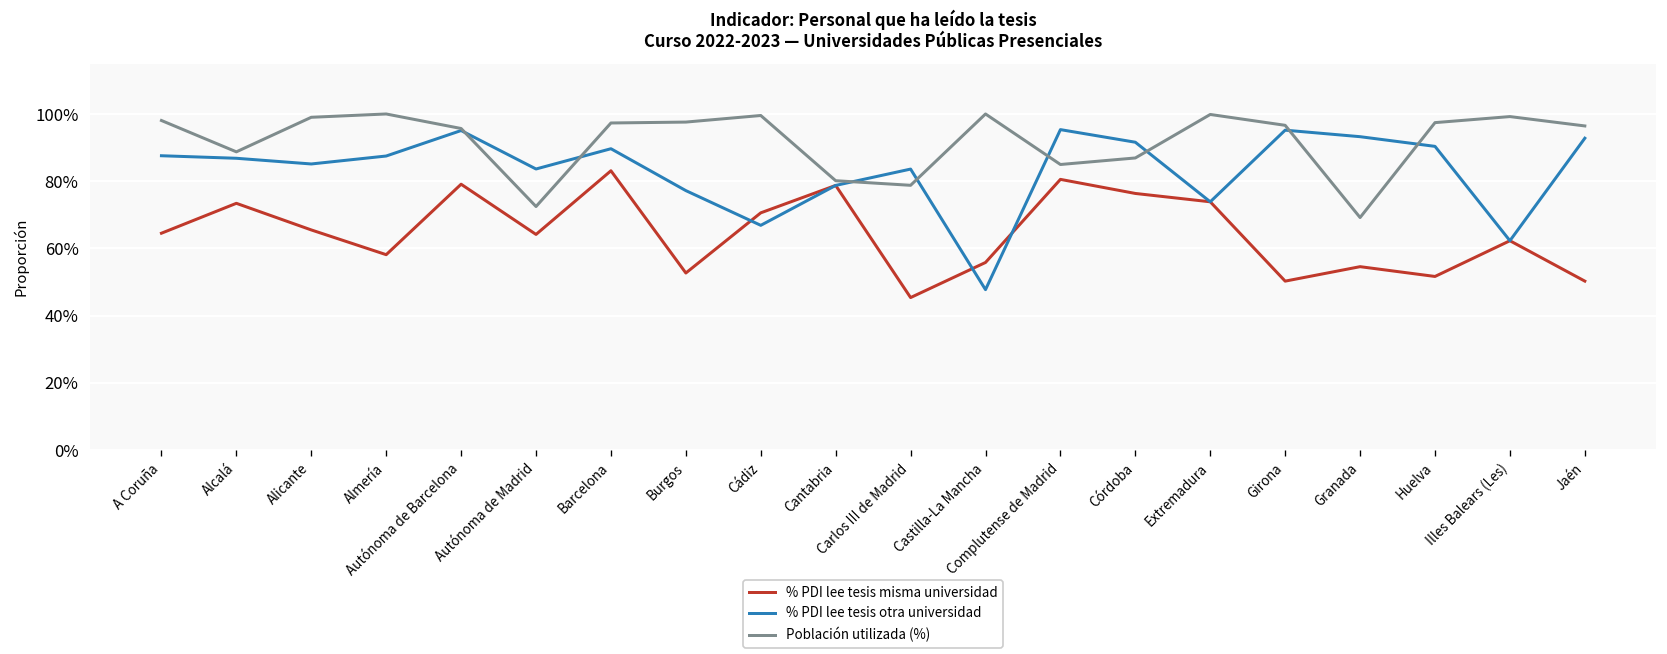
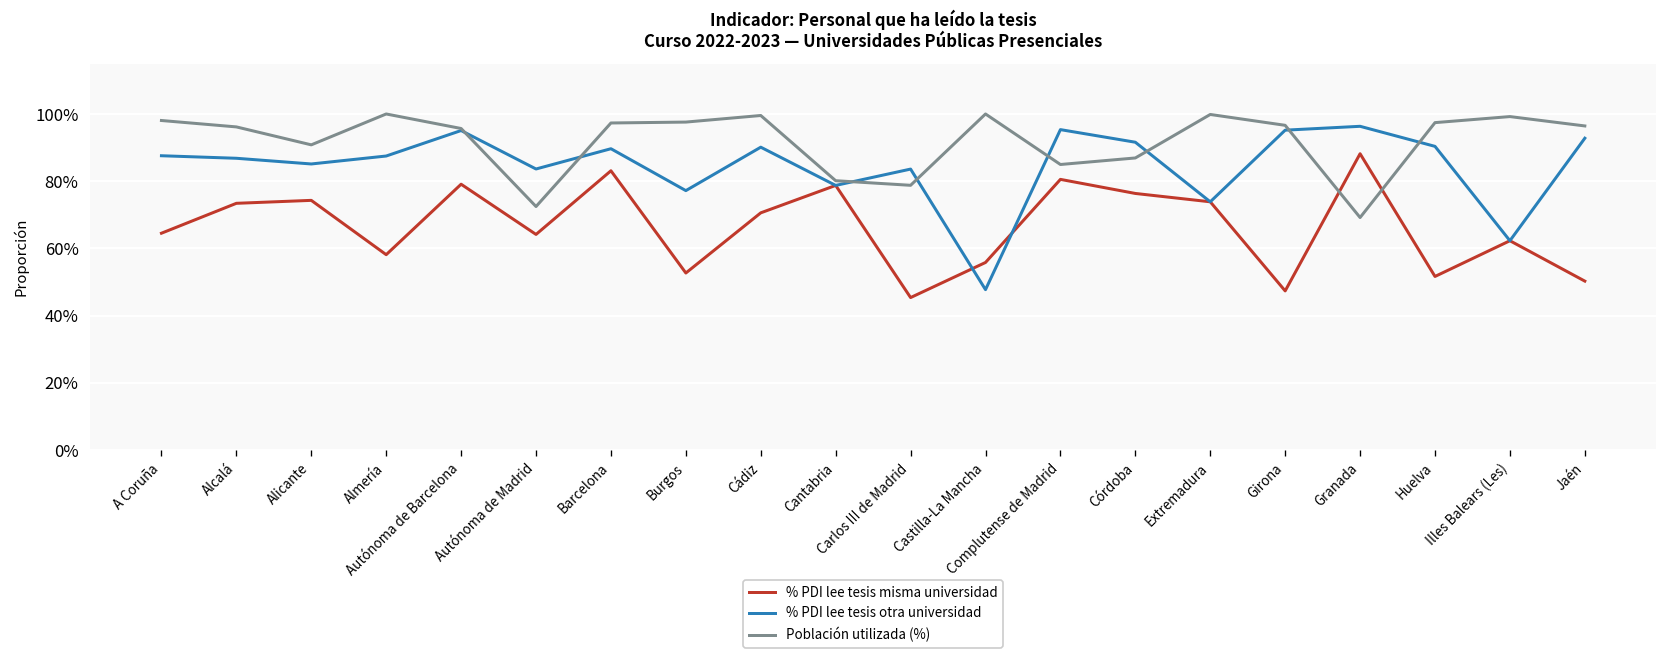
  {
    "% PDI lee tesis misma universidad": {
      "A Coruña": "65%",
      "Alcalá": "73%",
-     "Alicante": "65%",
+     "Alicante": "74%",
      "Almería": "58%",
      "Autónoma de Barcelona": "79%",
      "Autónoma de Madrid": "64%",
      "Barcelona": "83%",
      "Burgos": "53%",
      "Cádiz": "71%",
      "Carlos III de Madrid": "45%",
      "Castilla-La Mancha": "56%",
      "Complutense de Madrid": "81%",
      "Córdoba": "76%",
-     "Girona": "50%",
-     "Granada": "55%",
+     "Girona": "47%",
+     "Granada": "88%",
      "Huelva": "52%",
      "Jaén": "50%"
    },
    "% PDI lee tesis otra universidad": {
      "A Coruña": "88%",
      "Alcalá": "87%",
      "Alicante": "85%",
      "Almería": "87%",
      "Autónoma de Madrid": "84%",
      "Barcelona": "90%",
      "Burgos": "77%",
-     "Cádiz": "67%",
+     "Cádiz": "90%",
      "Carlos III de Madrid": "84%",
      "Castilla-La Mancha": "48%",
      "Complutense de Madrid": "95%",
      "Córdoba": "92%",
      "Girona": "95%",
-     "Granada": "93%",
+     "Granada": "96%",
      "Huelva": "90%",
      "Jaén": "93%"
    },
    "Población utilizada (%)": {
      "A Coruña": "98%",
-     "Alcalá": "89%",
-     "Alicante": "99%",
+     "Alcalá": "96%",
+     "Alicante": "91%",
      "Almería": "100%",
      "Autónoma de Madrid": "72%",
      "Barcelona": "97%",
      "Burgos": "98%",
      "Cádiz": "100%",
      "Cantabria": "80%",
      "Carlos III de Madrid": "79%",
      "Castilla-La Mancha": "100%",
      "Complutense de Madrid": "85%",
      "Córdoba": "87%",
      "Extremadura": "100%",
      "Girona": "97%",
      "Granada": "69%",
      "Huelva": "97%",
      "Illes Balears (Les)": "99%",
      "Jaén": "96%"
    }
  }
